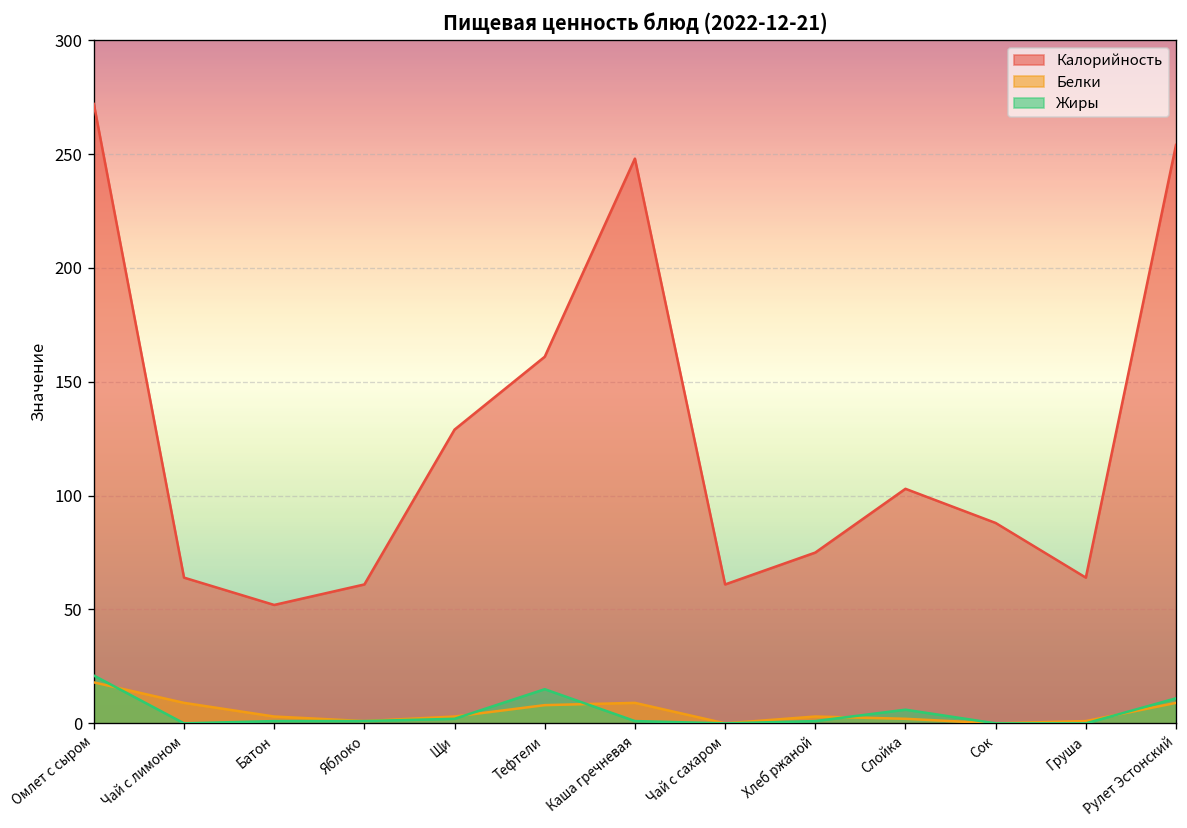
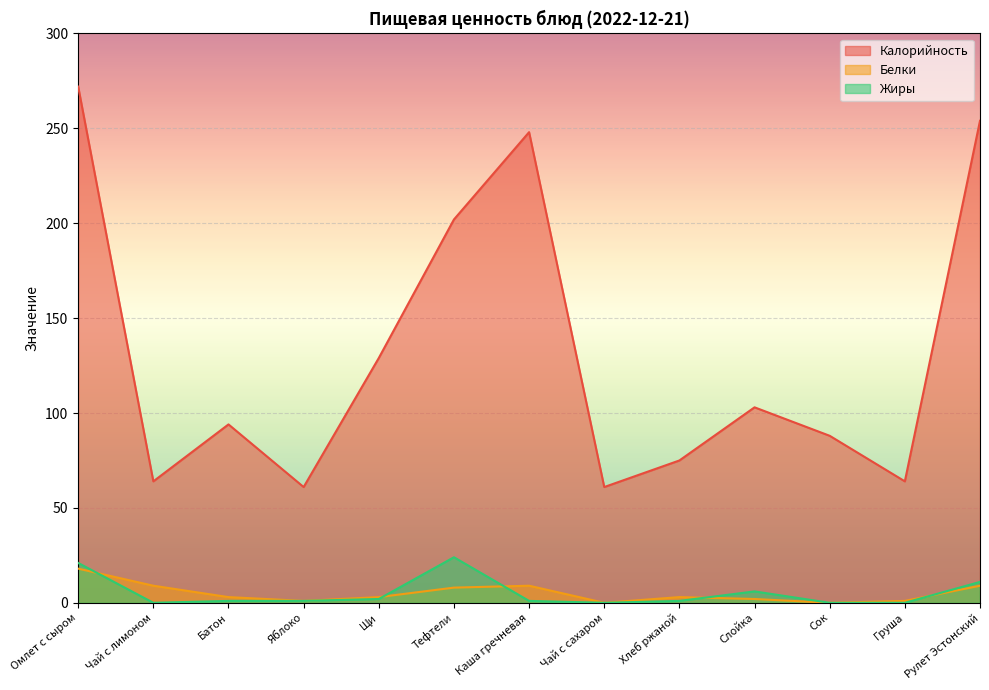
  {
    "Калорийность": {
      "Омлет с сыром": 272,
      "Чай с лимоном": 64,
-     "Батон": 52,
+     "Батон": 94,
      "Яблоко": 61,
      "Щи": 129,
-     "Тефтели": 161,
+     "Тефтели": 202,
      "Каша гречневая": 248,
      "Чай с сахаром": 61,
      "Хлеб ржаной": 75,
      "Слойка": 103,
      "Сок": 88,
      "Груша": 64,
      "Рулет Эстонский": 254
    },
    "Белки": {
      "Омлет с сыром": 18,
      "Чай с лимоном": 9,
      "Батон": 3,
      "Тефтели": 8,
      "Каша гречневая": 9,
      "Хлеб ржаной": 3,
      "Слойка": 2,
      "Рулет Эстонский": 9
    },
    "Жиры": {
      "Омлет с сыром": 21,
      "Чай с лимоном": 0,
      "Батон": 1,
-     "Тефтели": 15,
+     "Тефтели": 24,
      "Каша гречневая": 1,
      "Хлеб ржаной": 1,
      "Слойка": 6,
      "Рулет Эстонский": 11
    }
  }
